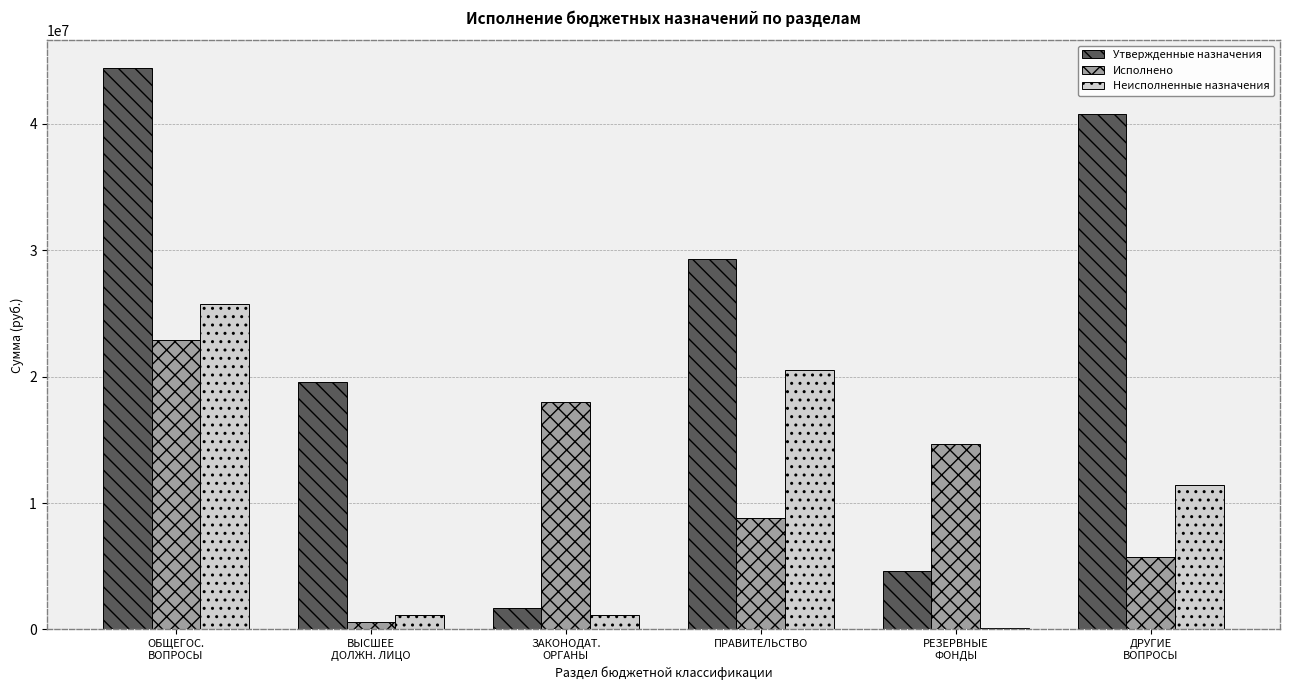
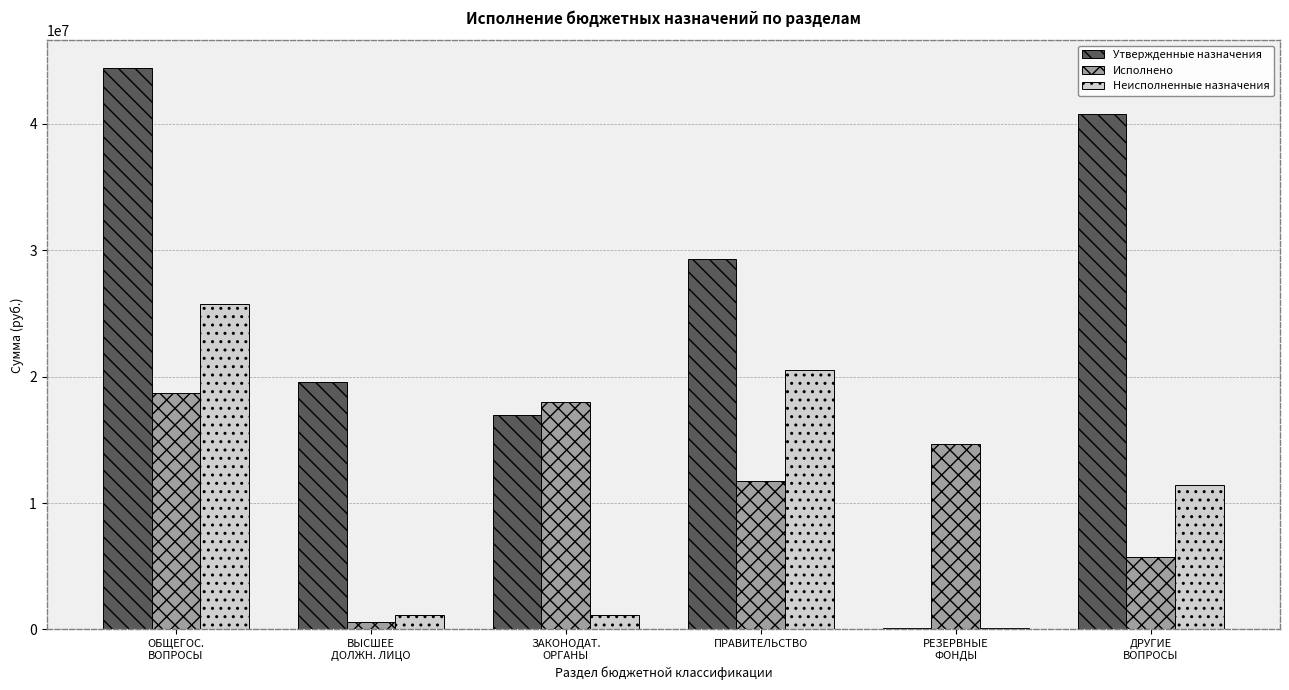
  {
    "Утвержденные назначения": {
      "ОБЩЕГОС. ВОПРОСЫ": 44400000,
      "ВЫСШЕЕ ДОЛЖН. ЛИЦО": 19600000,
-     "ЗАКОНОДАТ. ОРГАНЫ": 1700000,
+     "ЗАКОНОДАТ. ОРГАНЫ": 16900000,
      "ПРАВИТЕЛЬСТВО": 29300000,
-     "РЕЗЕРВНЫЕ ФОНДЫ": 4600000,
+     "РЕЗЕРВНЫЕ ФОНДЫ": 200000,
      "ДРУГИЕ ВОПРОСЫ": 40800000
    },
    "Исполнено": {
-     "ОБЩЕГОС. ВОПРОСЫ": 22900000,
+     "ОБЩЕГОС. ВОПРОСЫ": 18700000,
      "ВЫСШЕЕ ДОЛЖН. ЛИЦО": 600000,
      "ЗАКОНОДАТ. ОРГАНЫ": 18000000,
-     "ПРАВИТЕЛЬСТВО": 8800000,
+     "ПРАВИТЕЛЬСТВО": 11700000,
      "РЕЗЕРВНЫЕ ФОНДЫ": 14600000,
      "ДРУГИЕ ВОПРОСЫ": 5800000
    },
    "Неисполненные назначения": {
      "ОБЩЕГОС. ВОПРОСЫ": 25700000,
      "ВЫСШЕЕ ДОЛЖН. ЛИЦО": 1100000,
      "ЗАКОНОДАТ. ОРГАНЫ": 1100000,
      "ПРАВИТЕЛЬСТВО": 20500000,
      "ДРУГИЕ ВОПРОСЫ": 11500000
    }
  }
